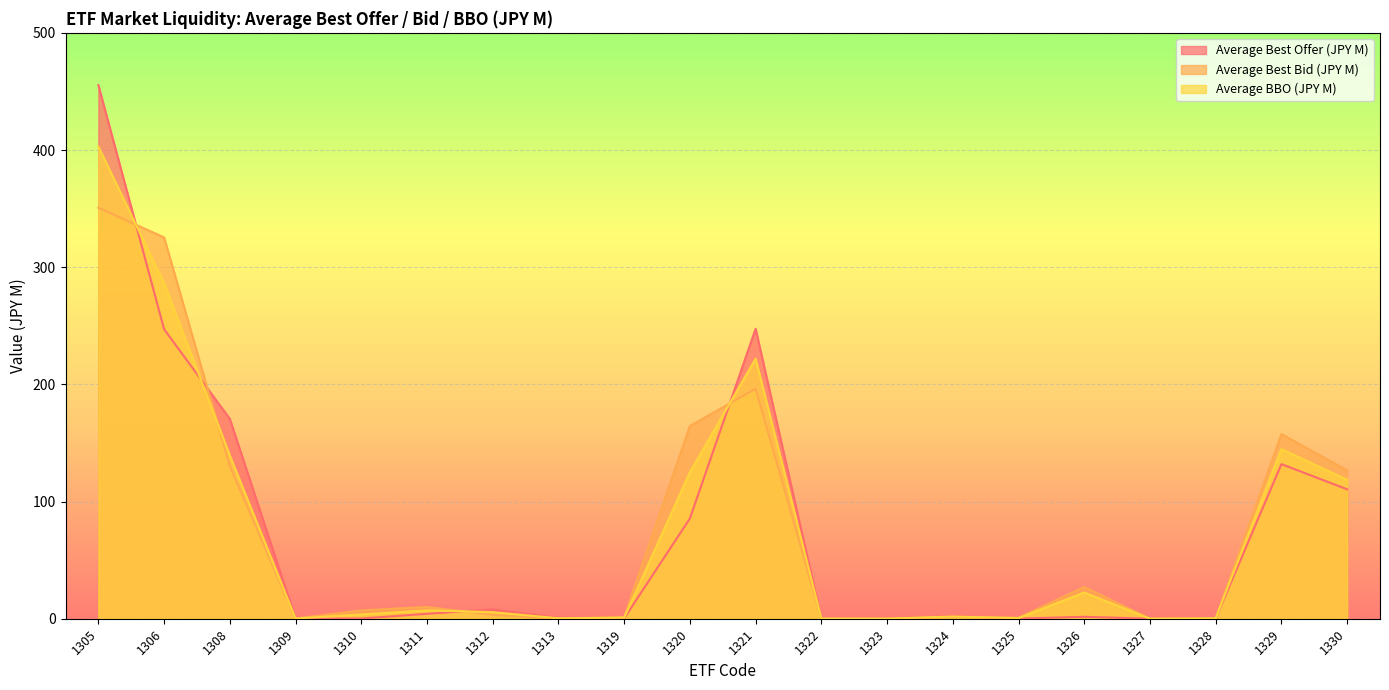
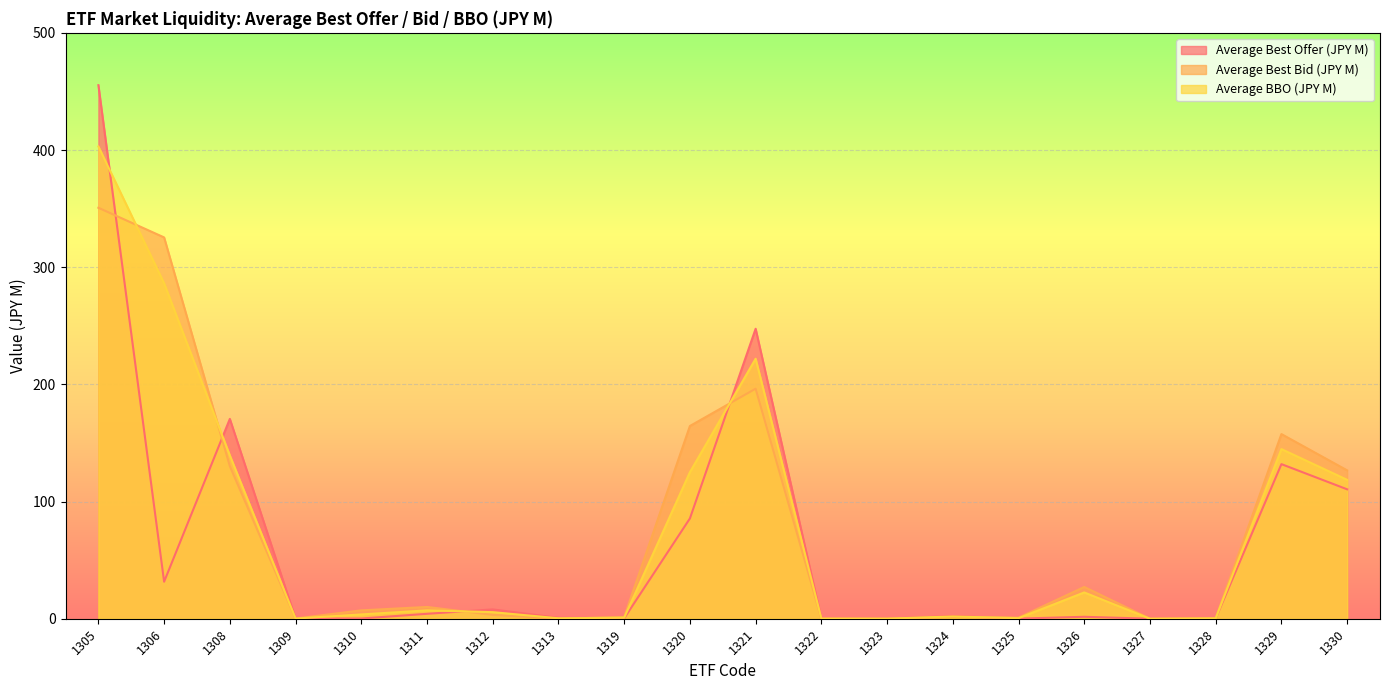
  {
    "Average Best Offer (JPY M)": {
      "1305": 455,
-     "1306": 247,
+     "1306": 32,
      "1308": 171,
      "1310": 0,
      "1311": 4,
      "1312": 8,
      "1320": 86,
      "1321": 247,
      "1326": 2,
      "1329": 132,
      "1330": 110
    }
  }
